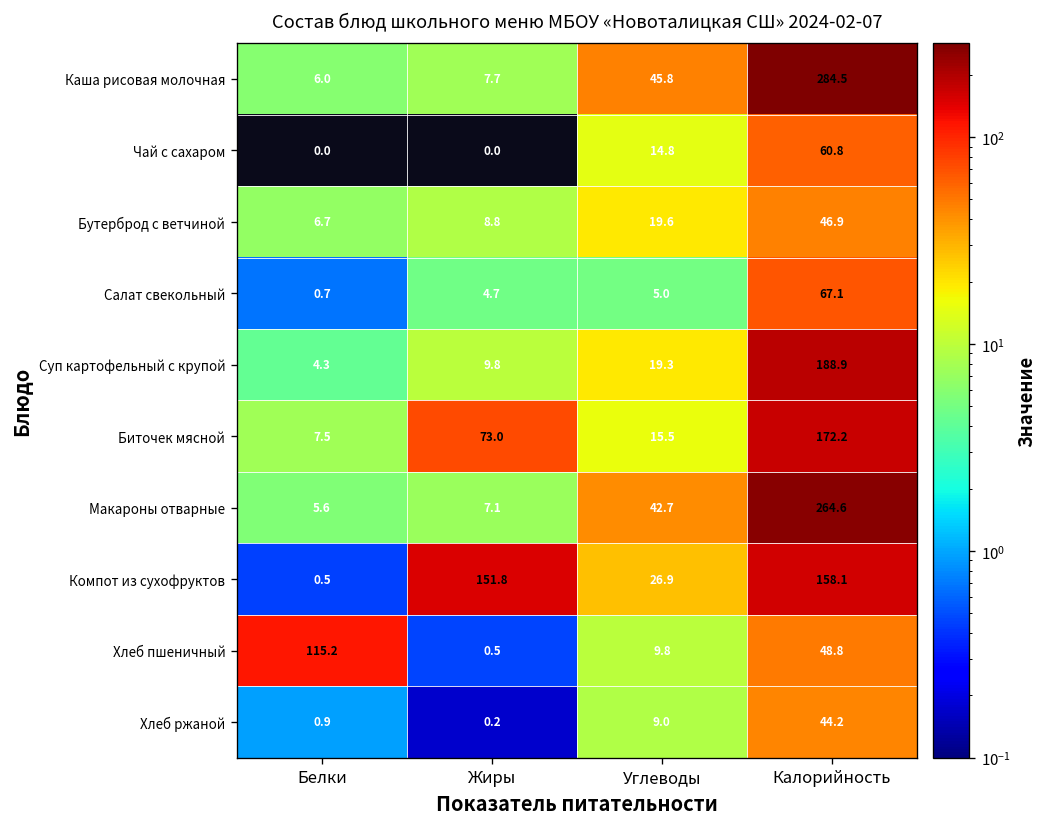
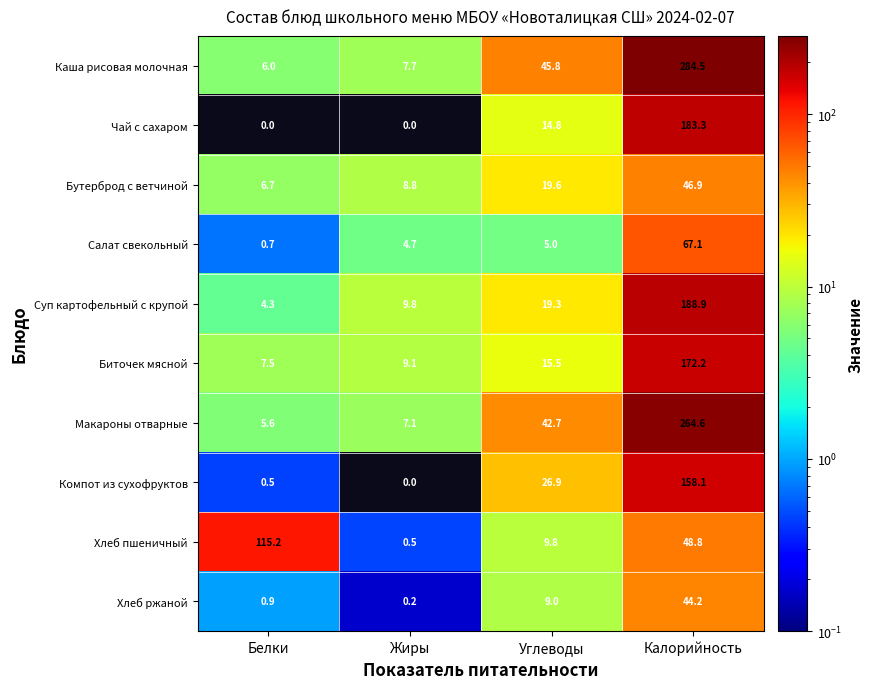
  {
    "Каша рисовая молочная": {
      "Белки": 6.0,
      "Жиры": 7.7,
      "Углеводы": 45.8,
      "Калорийность": 284.5
    },
    "Чай с сахаром": {
      "Белки": 0.0,
      "Жиры": 0.0,
      "Углеводы": 14.8,
-     "Калорийность": 60.8
+     "Калорийность": 183.3
    },
    "Бутерброд с ветчиной": {
      "Белки": 6.7,
      "Жиры": 8.8,
      "Углеводы": 19.6,
      "Калорийность": 46.9
    },
    "Салат свекольный": {
      "Белки": 0.7,
      "Жиры": 4.7,
      "Углеводы": 5.0,
      "Калорийность": 67.1
    },
    "Суп картофельный с крупой": {
      "Белки": 4.3,
      "Жиры": 9.8,
      "Углеводы": 19.3,
      "Калорийность": 188.9
    },
    "Биточек мясной": {
      "Белки": 7.5,
-     "Жиры": 73.0,
+     "Жиры": 9.1,
      "Углеводы": 15.5,
      "Калорийность": 172.2
    },
    "Макароны отварные": {
      "Белки": 5.6,
      "Жиры": 7.1,
      "Углеводы": 42.7,
      "Калорийность": 264.6
    },
    "Компот из сухофруктов": {
      "Белки": 0.5,
-     "Жиры": 151.8,
+     "Жиры": 0.0,
      "Углеводы": 26.9,
      "Калорийность": 158.1
    },
    "Хлеб пшеничный": {
      "Белки": 115.2,
      "Жиры": 0.5,
      "Углеводы": 9.8,
      "Калорийность": 48.8
    },
    "Хлеб ржаной": {
      "Белки": 0.9,
      "Жиры": 0.2,
      "Углеводы": 9.0,
      "Калорийность": 44.2
    }
  }
